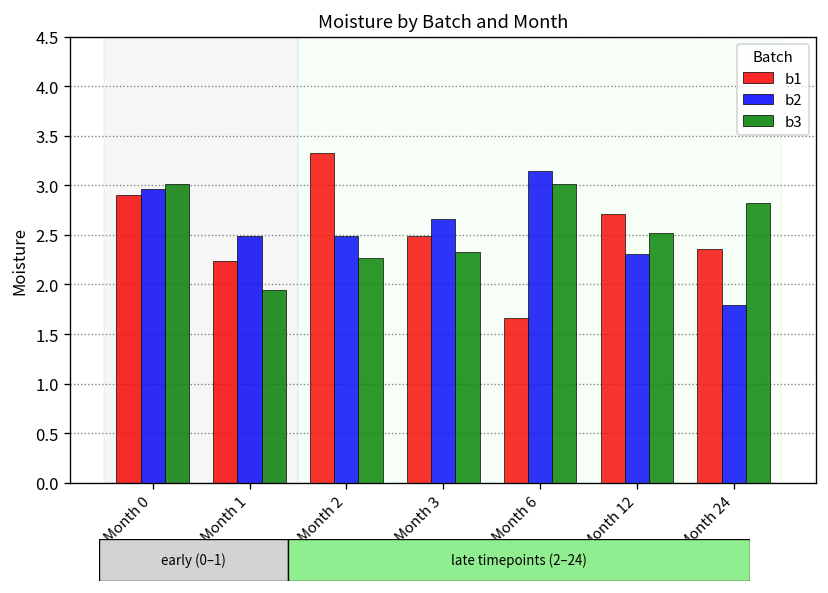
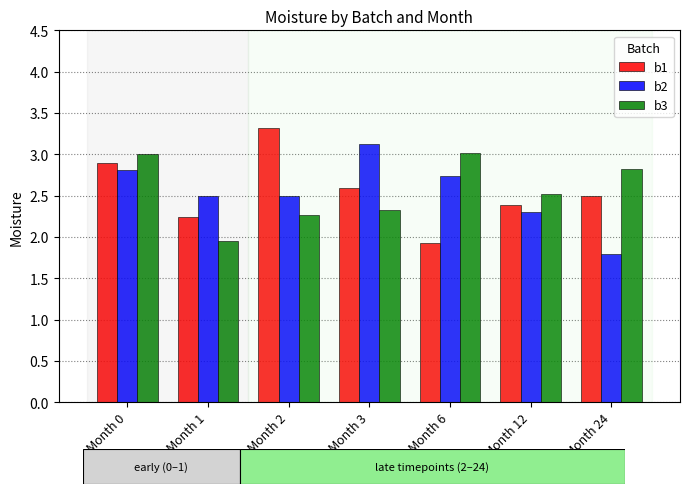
  {
    "b1": {
      "Month 0": 2.9,
      "Month 1": 2.2,
      "Month 2": 3.3,
-     "Month 3": 2.5,
-     "Month 6": 1.7,
-     "Month 12": 2.7,
-     "Month 24": 2.4
+     "Month 3": 2.6,
+     "Month 6": 1.9,
+     "Month 12": 2.4,
+     "Month 24": 2.5
    },
    "b2": {
-     "Month 0": 3.0,
+     "Month 0": 2.8,
      "Month 1": 2.5,
      "Month 2": 2.5,
-     "Month 3": 2.7,
-     "Month 6": 3.1,
+     "Month 3": 3.1,
+     "Month 6": 2.7,
      "Month 12": 2.3,
      "Month 24": 1.8
    },
    "b3": {
      "Month 0": 3.0,
      "Month 1": 1.9,
      "Month 2": 2.3,
      "Month 3": 2.3,
      "Month 6": 3.0,
      "Month 12": 2.5,
      "Month 24": 2.8
    }
  }
